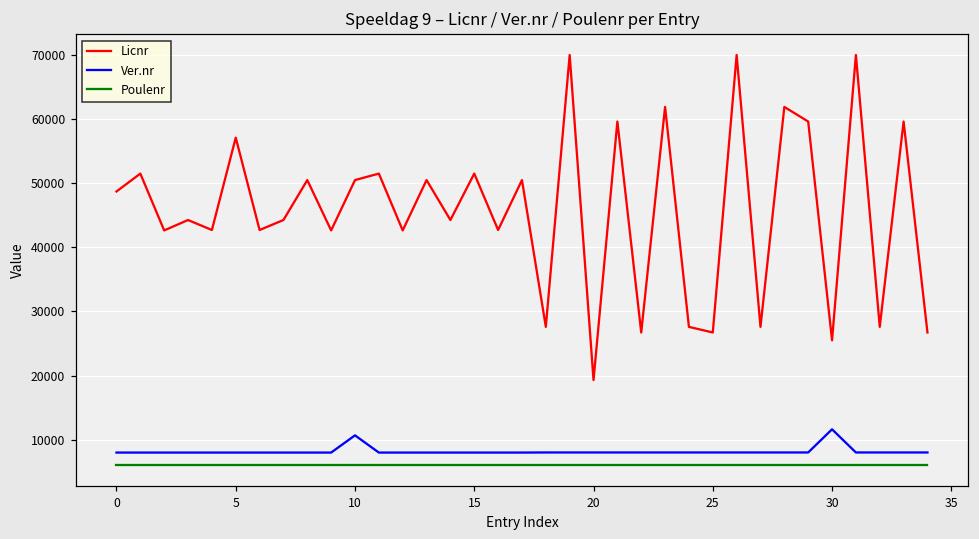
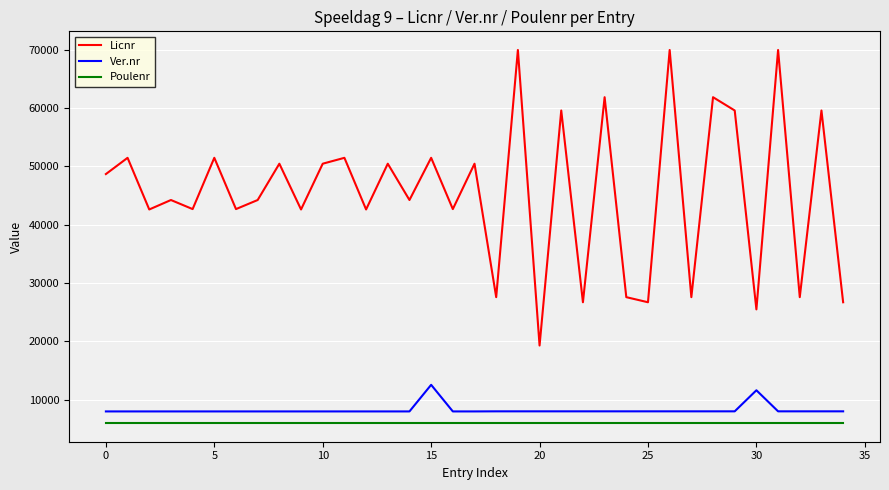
  {
    "Licnr": {
      "0": 49000,
-     "5": 57000,
+     "5": 51000,
      "10": 50000,
      "15": 51000,
      "20": 19000,
      "25": 27000,
      "30": 25000
    },
    "Ver.nr": {
      "0": 8000,
      "5": 8000,
-     "10": 11000,
-     "15": 8000,
+     "10": 8000,
+     "15": 13000,
      "20": 8000,
      "25": 8000,
      "30": 12000
    },
    "Poulenr": {
      "0": 6000,
      "5": 6000,
      "10": 6000,
      "15": 6000,
      "20": 6000,
      "25": 6000,
      "30": 6000
    }
  }
